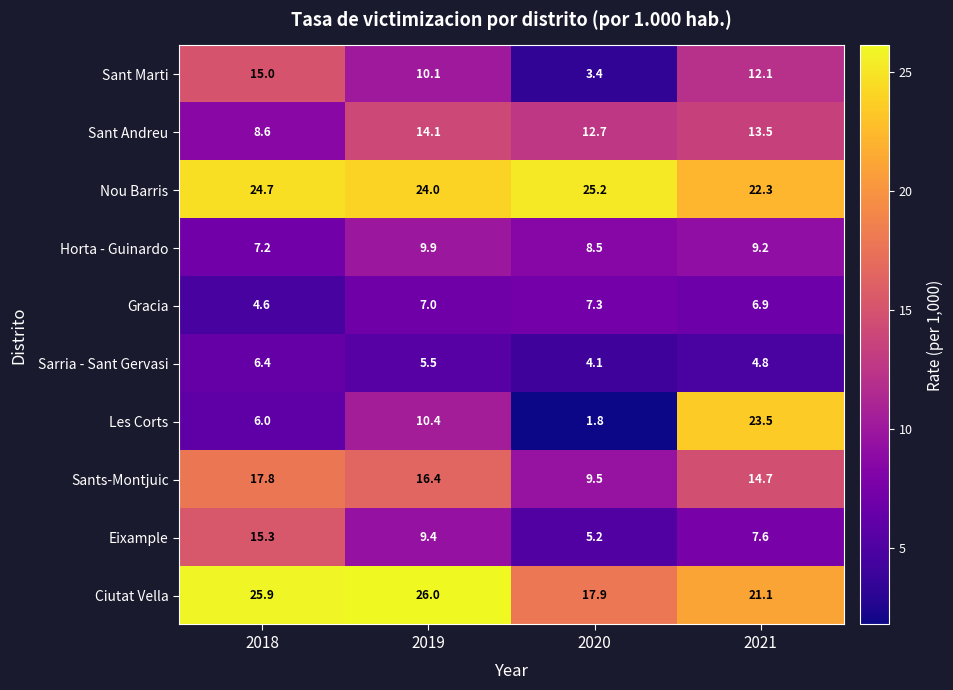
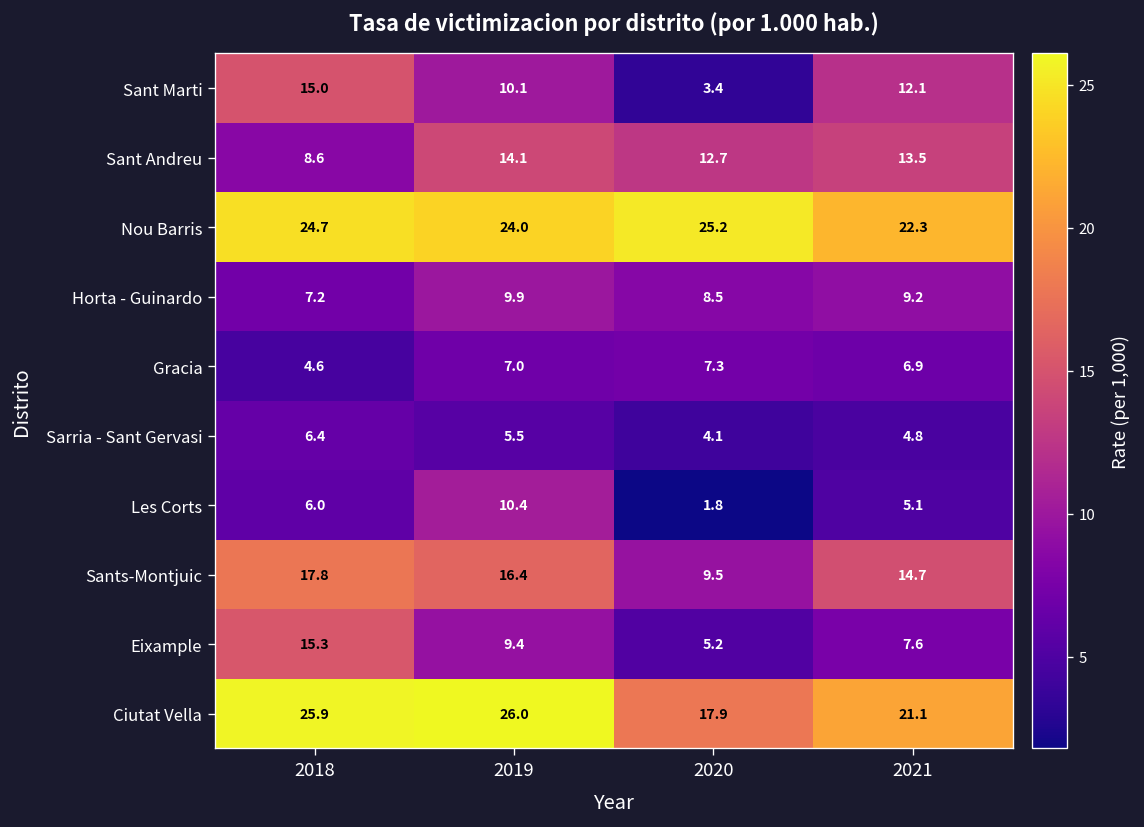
  {
    "Sant Marti": {
      "2018": 15.0,
      "2019": 10.1,
      "2020": 3.4,
      "2021": 12.1
    },
    "Sant Andreu": {
      "2018": 8.6,
      "2019": 14.1,
      "2020": 12.7,
      "2021": 13.5
    },
    "Nou Barris": {
      "2018": 24.7,
      "2019": 24.0,
      "2020": 25.2,
      "2021": 22.3
    },
    "Horta - Guinardo": {
      "2018": 7.2,
      "2019": 9.9,
      "2020": 8.5,
      "2021": 9.2
    },
    "Gracia": {
      "2018": 4.6,
      "2019": 7.0,
      "2020": 7.3,
      "2021": 6.9
    },
    "Sarria - Sant Gervasi": {
      "2018": 6.4,
      "2019": 5.5,
      "2020": 4.1,
      "2021": 4.8
    },
    "Les Corts": {
      "2018": 6.0,
      "2019": 10.4,
      "2020": 1.8,
-     "2021": 23.5
+     "2021": 5.1
    },
    "Sants-Montjuic": {
      "2018": 17.8,
      "2019": 16.4,
      "2020": 9.5,
      "2021": 14.7
    },
    "Eixample": {
      "2018": 15.3,
      "2019": 9.4,
      "2020": 5.2,
      "2021": 7.6
    },
    "Ciutat Vella": {
      "2018": 25.9,
      "2019": 26.0,
      "2020": 17.9,
      "2021": 21.1
    }
  }
